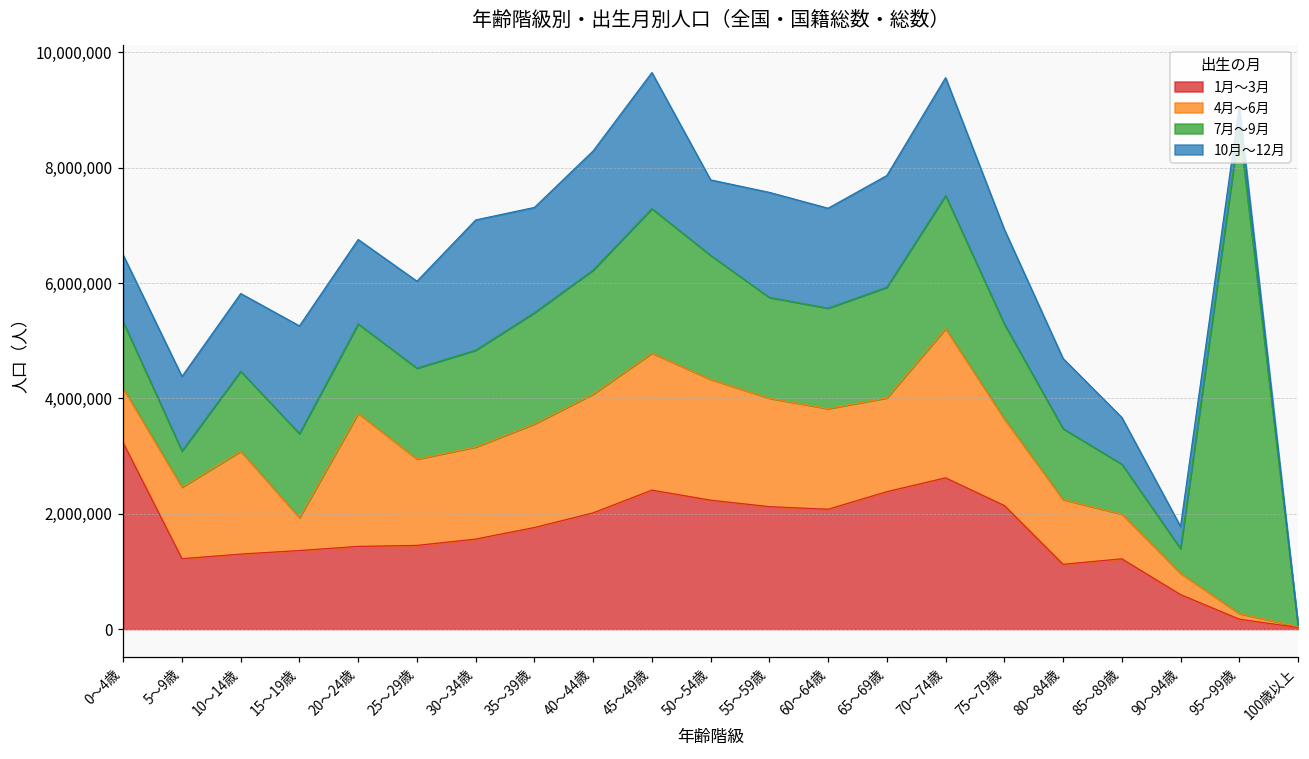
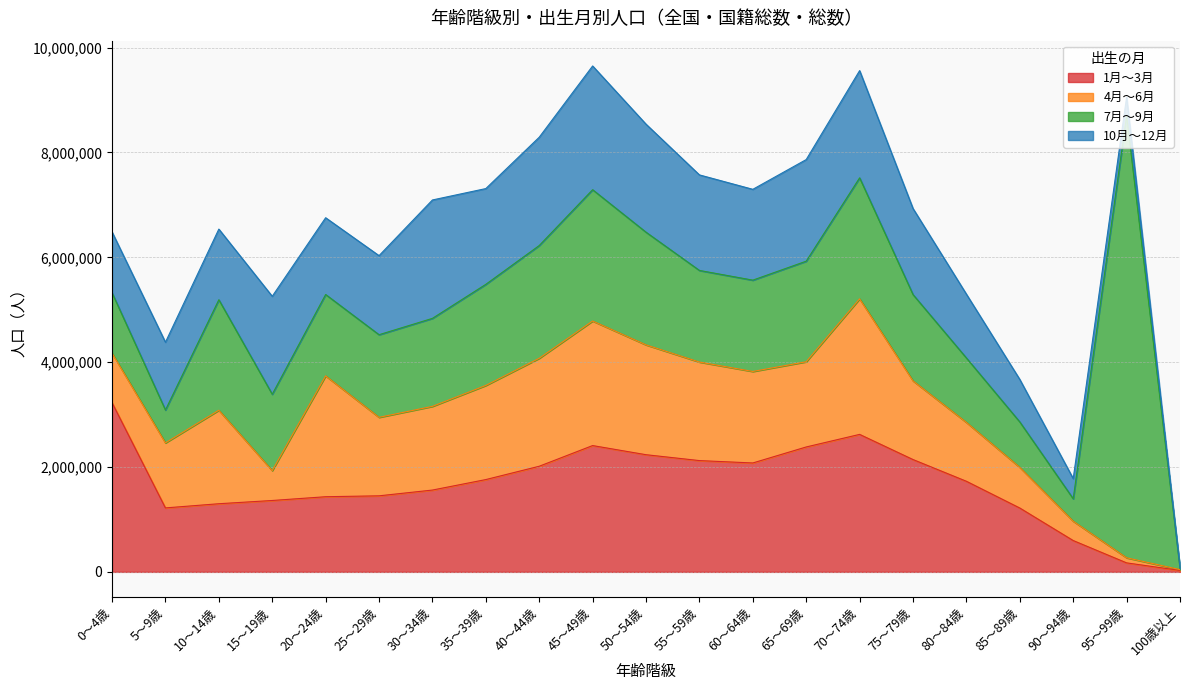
  {
    "1月～3月": {
      "0～4歳": "3,200,000",
      "5～9歳": "1,200,000",
      "10～14歳": "1,300,000",
      "15～19歳": "1,400,000",
      "20～24歳": "1,400,000",
      "25～29歳": "1,500,000",
      "30～34歳": "1,600,000",
      "35～39歳": "1,800,000",
      "40～44歳": "2,000,000",
      "45～49歳": "2,400,000",
      "50～54歳": "2,200,000",
      "55～59歳": "2,100,000",
      "60～64歳": "2,100,000",
      "65～69歳": "2,400,000",
      "70～74歳": "2,600,000",
      "75～79歳": "2,100,000",
-     "80～84歳": "1,100,000",
+     "80～84歳": "1,700,000",
      "85～89歳": "1,200,000",
      "90～94歳": "600,000",
      "95～99歳": "200,000"
    },
    "4月～6月": {
      "0～4歳": "900,000",
      "5～9歳": "1,200,000",
      "10～14歳": "1,800,000",
      "15～19歳": "600,000",
      "20～24歳": "2,300,000",
      "25～29歳": "1,500,000",
      "30～34歳": "1,600,000",
      "35～39歳": "1,800,000",
      "40～44歳": "2,100,000",
      "45～49歳": "2,400,000",
      "50～54歳": "2,100,000",
      "55～59歳": "1,900,000",
      "60～64歳": "1,700,000",
      "65～69歳": "1,600,000",
      "70～74歳": "2,600,000",
      "75～79歳": "1,500,000",
      "80～84歳": "1,100,000",
      "85～89歳": "800,000",
      "90～94歳": "400,000",
      "95～99歳": "100,000"
    },
    "7月～9月": {
      "0～4歳": "1,200,000",
      "5～9歳": "600,000",
-     "10～14歳": "1,400,000",
+     "10～14歳": "2,100,000",
      "15～19歳": "1,500,000",
      "20～24歳": "1,600,000",
      "25～29歳": "1,600,000",
      "30～34歳": "1,700,000",
      "35～39歳": "1,900,000",
      "40～44歳": "2,200,000",
      "45～49歳": "2,500,000",
      "50～54歳": "2,100,000",
      "55～59歳": "1,700,000",
      "60～64歳": "1,700,000",
      "65～69歳": "1,900,000",
      "70～74歳": "2,300,000",
      "75～79歳": "1,600,000",
      "80～84歳": "1,200,000",
      "85～89歳": "900,000",
      "90～94歳": "400,000"
    },
    "10月～12月": {
      "0～4歳": "1,200,000",
      "5～9歳": "1,300,000",
      "10～14歳": "1,300,000",
      "15～19歳": "1,900,000",
      "20～24歳": "1,500,000",
      "25～29歳": "1,500,000",
      "30～34歳": "2,300,000",
      "35～39歳": "1,800,000",
      "40～44歳": "2,100,000",
      "45～49歳": "2,400,000",
-     "50～54歳": "1,300,000",
+     "50～54歳": "2,100,000",
      "55～59歳": "1,800,000",
      "60～64歳": "1,700,000",
      "65～69歳": "1,900,000",
      "70～74歳": "2,000,000",
      "75～79歳": "1,600,000",
      "80～84歳": "1,200,000",
      "85～89歳": "800,000",
      "90～94歳": "400,000"
    }
  }
